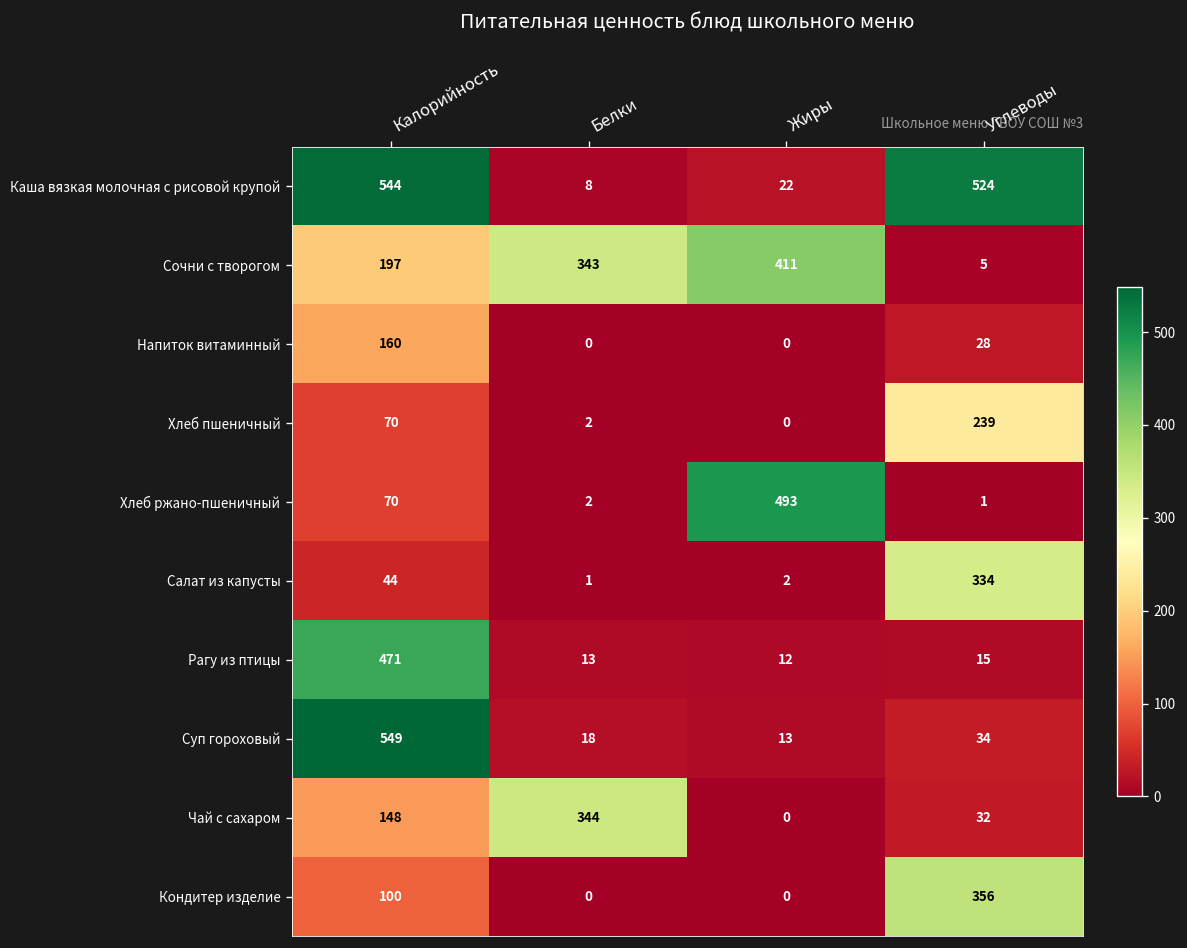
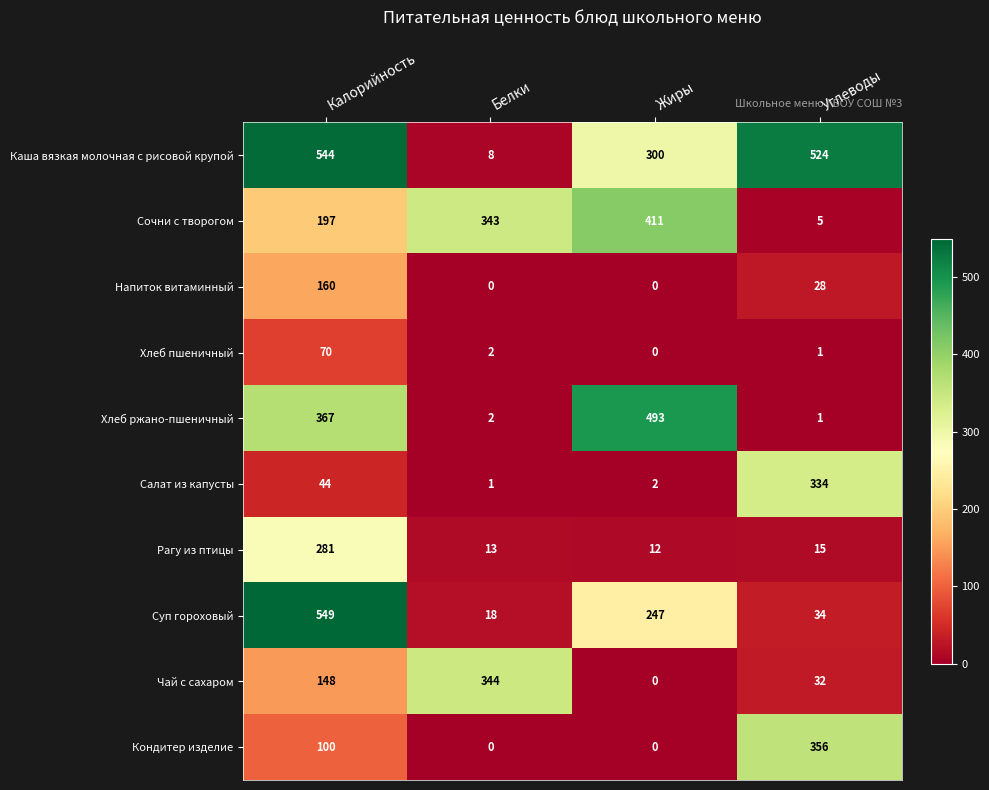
  {
    "Каша вязкая молочная с рисовой крупой": {
      "Калорийность": 544,
      "Белки": 8,
-     "Жиры": 22,
+     "Жиры": 300,
      "Углеводы": 524
    },
    "Сочни с творогом": {
      "Калорийность": 197,
      "Белки": 343,
      "Жиры": 411,
      "Углеводы": 5
    },
    "Напиток витаминный": {
      "Калорийность": 160,
      "Белки": 0,
      "Жиры": 0,
      "Углеводы": 28
    },
    "Хлеб пшеничный": {
      "Калорийность": 70,
      "Белки": 2,
      "Жиры": 0,
-     "Углеводы": 239
+     "Углеводы": 1
    },
    "Хлеб ржано-пшеничный": {
-     "Калорийность": 70,
+     "Калорийность": 367,
      "Белки": 2,
      "Жиры": 493,
      "Углеводы": 1
    },
    "Салат из капусты": {
      "Калорийность": 44,
      "Белки": 1,
      "Жиры": 2,
      "Углеводы": 334
    },
    "Рагу из птицы": {
-     "Калорийность": 471,
+     "Калорийность": 281,
      "Белки": 13,
      "Жиры": 12,
      "Углеводы": 15
    },
    "Суп гороховый": {
      "Калорийность": 549,
      "Белки": 18,
-     "Жиры": 13,
+     "Жиры": 247,
      "Углеводы": 34
    },
    "Чай с сахаром": {
      "Калорийность": 148,
      "Белки": 344,
      "Жиры": 0,
      "Углеводы": 32
    },
    "Кондитер изделие": {
      "Калорийность": 100,
      "Белки": 0,
      "Жиры": 0,
      "Углеводы": 356
    }
  }
